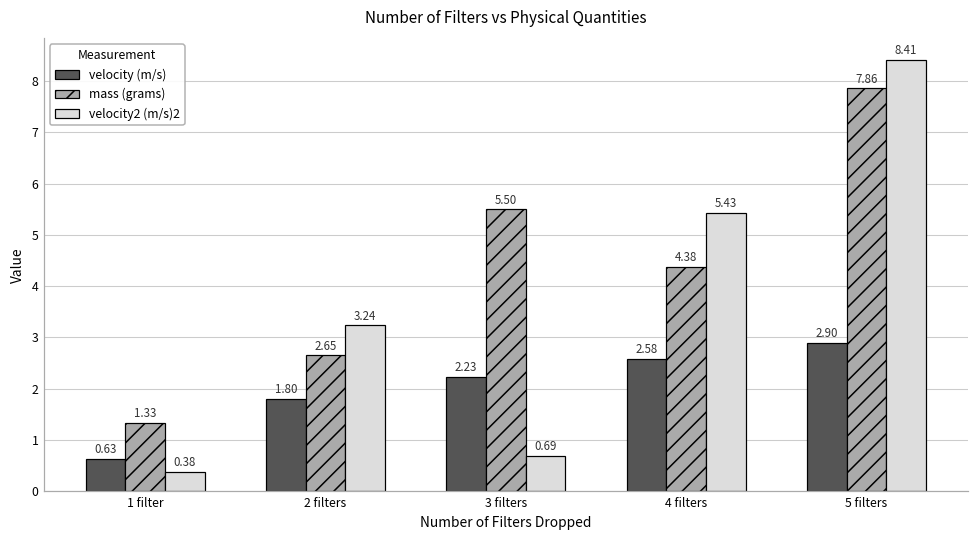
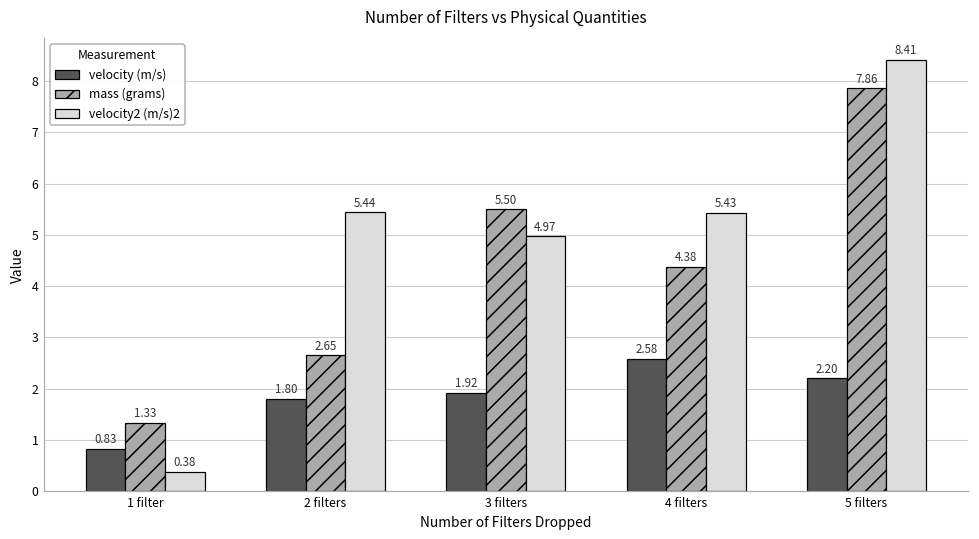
  {
    "velocity (m/s)": {
-     "1 filter": 0.63,
+     "1 filter": 0.83,
      "2 filters": 1.80,
-     "3 filters": 2.23,
+     "3 filters": 1.92,
      "4 filters": 2.58,
-     "5 filters": 2.90
+     "5 filters": 2.20
    },
    "mass (grams)": {
      "1 filter": 1.33,
      "2 filters": 2.65,
      "3 filters": 5.50,
      "4 filters": 4.38,
      "5 filters": 7.86
    },
    "velocity2 (m/s)2": {
      "1 filter": 0.38,
-     "2 filters": 3.24,
-     "3 filters": 0.69,
+     "2 filters": 5.44,
+     "3 filters": 4.97,
      "4 filters": 5.43,
      "5 filters": 8.41
    }
  }
